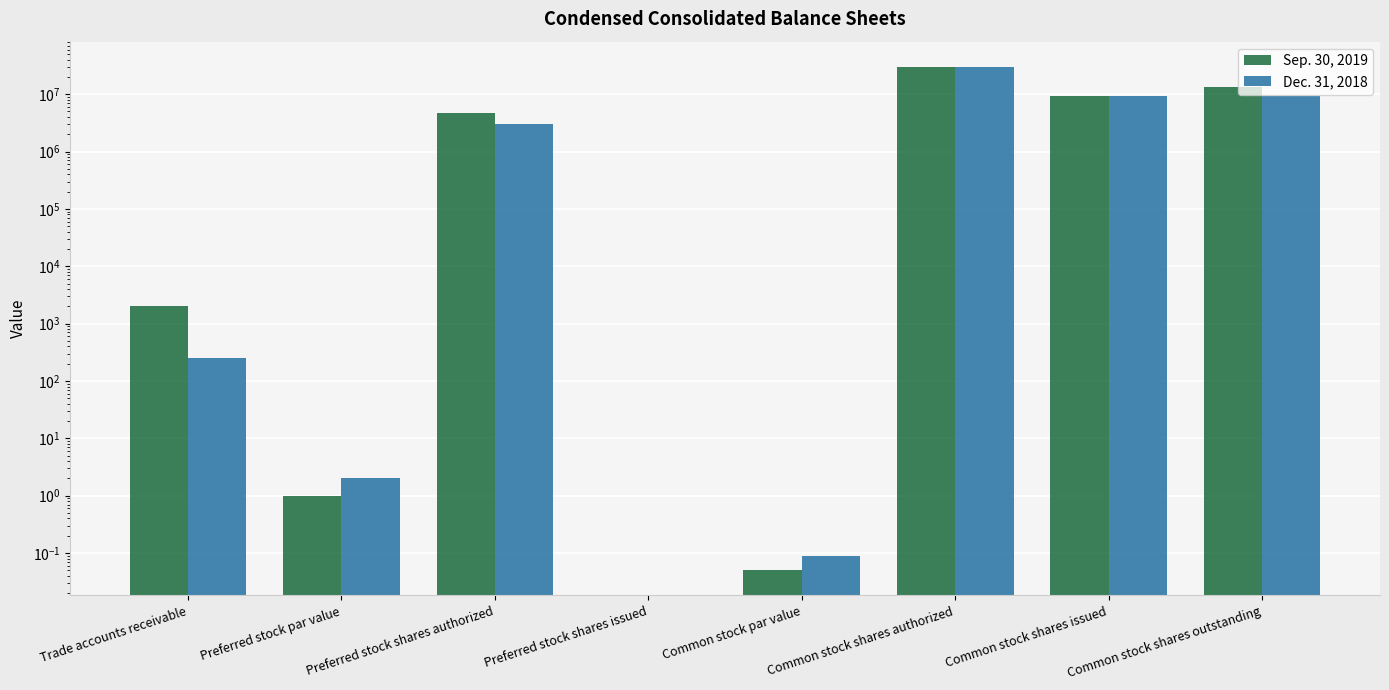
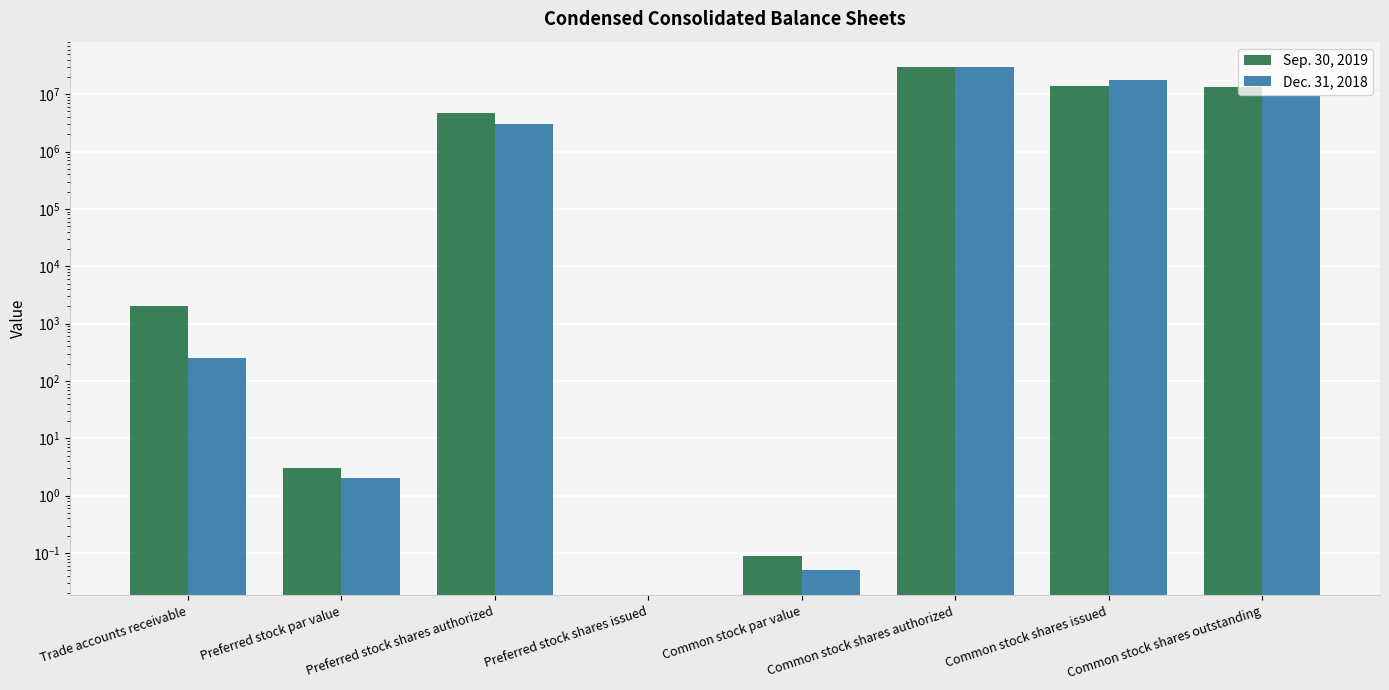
  {
    "Sep. 30, 2019": {
      "Trade accounts receivable": 2000,
-     "Preferred stock par value": 1,
+     "Preferred stock par value": 3,
      "Preferred stock shares authorized": 5000000,
-     "Common stock par value": 0.05,
+     "Common stock par value": 0.09,
      "Common stock shares authorized": 30000000,
-     "Common stock shares issued": 9000000,
+     "Common stock shares issued": 14000000,
      "Common stock shares outstanding": 13000000
    },
    "Dec. 31, 2018": {
      "Trade accounts receivable": 300,
      "Preferred stock par value": 2.0,
      "Preferred stock shares authorized": 3000000,
-     "Common stock par value": 0.09,
+     "Common stock par value": 0.05,
      "Common stock shares authorized": 30000000,
-     "Common stock shares issued": 9000000,
+     "Common stock shares issued": 18000000,
      "Common stock shares outstanding": 9000000
    }
  }
